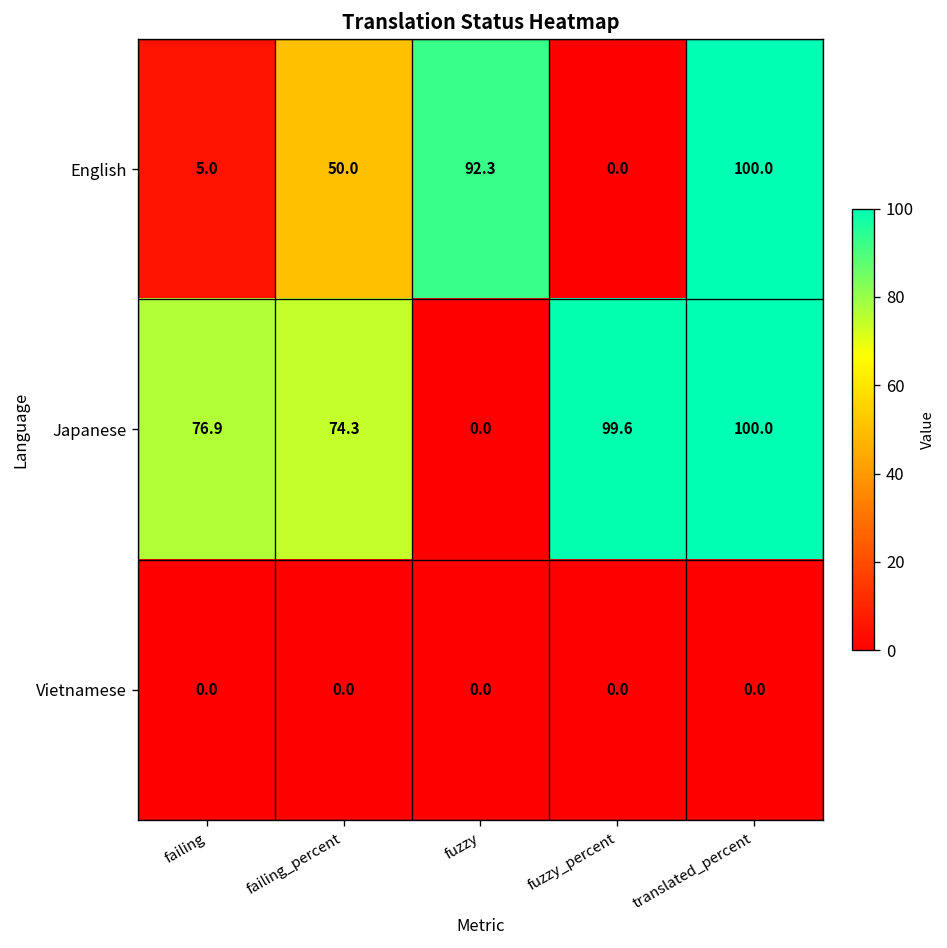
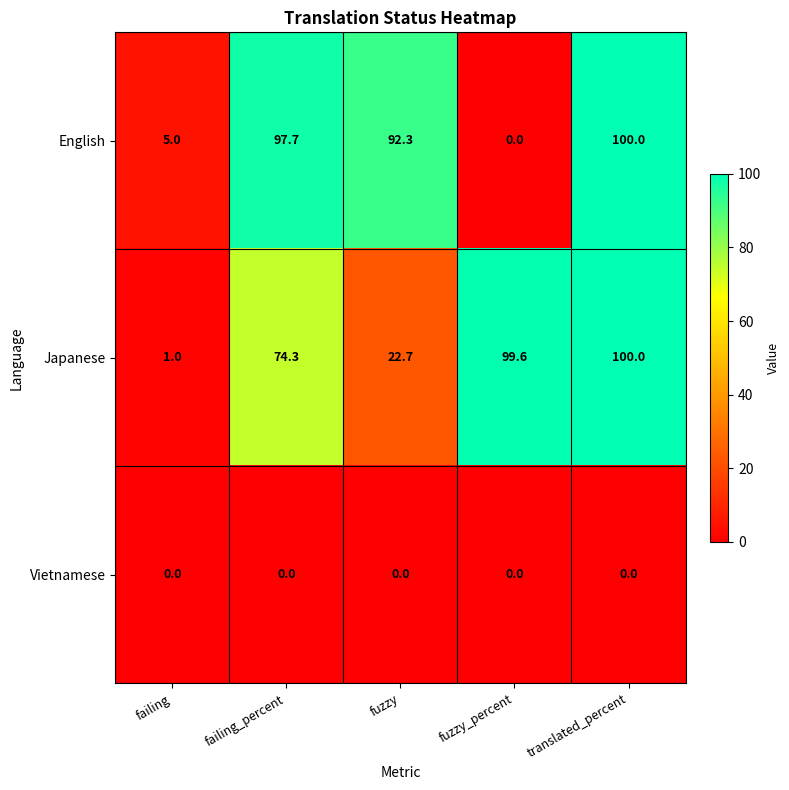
  {
    "English": {
      "failing": 5.0,
-     "failing_percent": 50.0,
+     "failing_percent": 97.7,
      "fuzzy": 92.3,
      "fuzzy_percent": 0.0,
      "translated_percent": 100.0
    },
    "Japanese": {
-     "failing": 76.9,
+     "failing": 1.0,
      "failing_percent": 74.3,
-     "fuzzy": 0.0,
+     "fuzzy": 22.7,
      "fuzzy_percent": 99.6,
      "translated_percent": 100.0
    },
    "Vietnamese": {
      "failing": 0.0,
      "failing_percent": 0.0,
      "fuzzy": 0.0,
      "fuzzy_percent": 0.0,
      "translated_percent": 0.0
    }
  }
